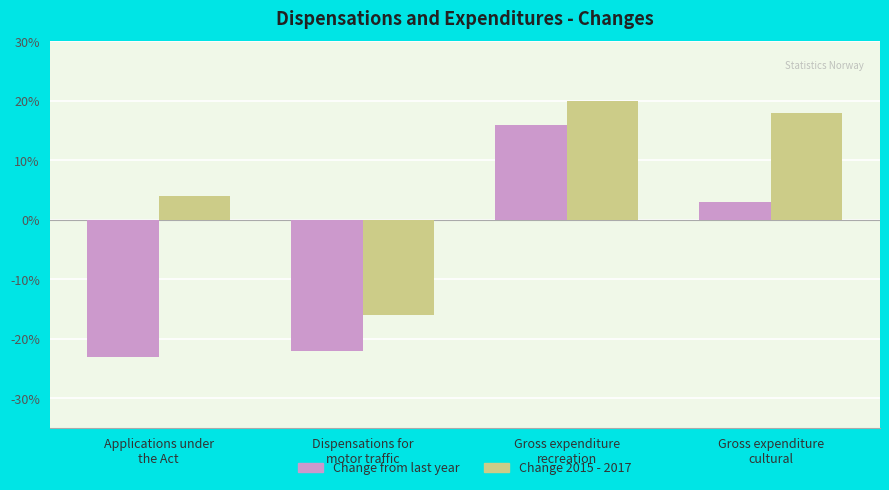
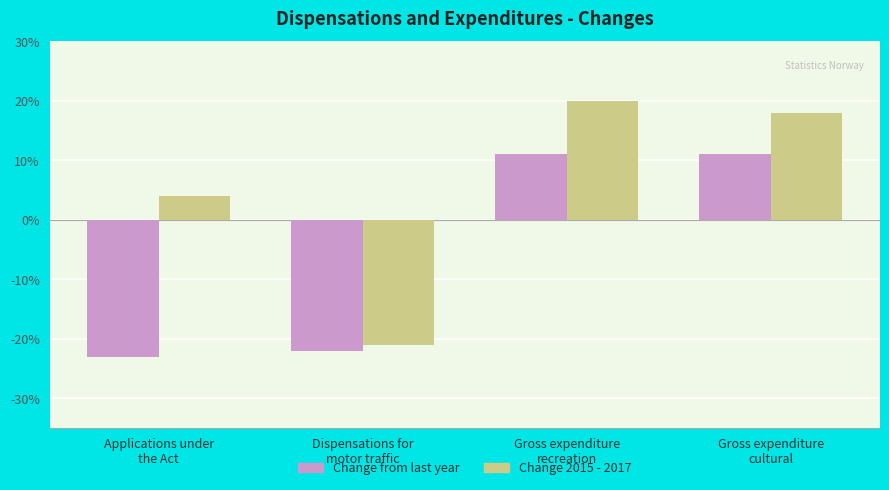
  {
    "Change from last year": {
      "Applications under the Act": "-23%",
      "Dispensations for motor traffic": "-22%",
-     "Gross expenditure recreation": "16%",
-     "Gross expenditure cultural": "3%"
+     "Gross expenditure recreation": "11%",
+     "Gross expenditure cultural": "11%"
    },
    "Change 2015 - 2017": {
      "Applications under the Act": "4%",
-     "Dispensations for motor traffic": "-16%",
+     "Dispensations for motor traffic": "-21%",
      "Gross expenditure recreation": "20%",
      "Gross expenditure cultural": "18%"
    }
  }
